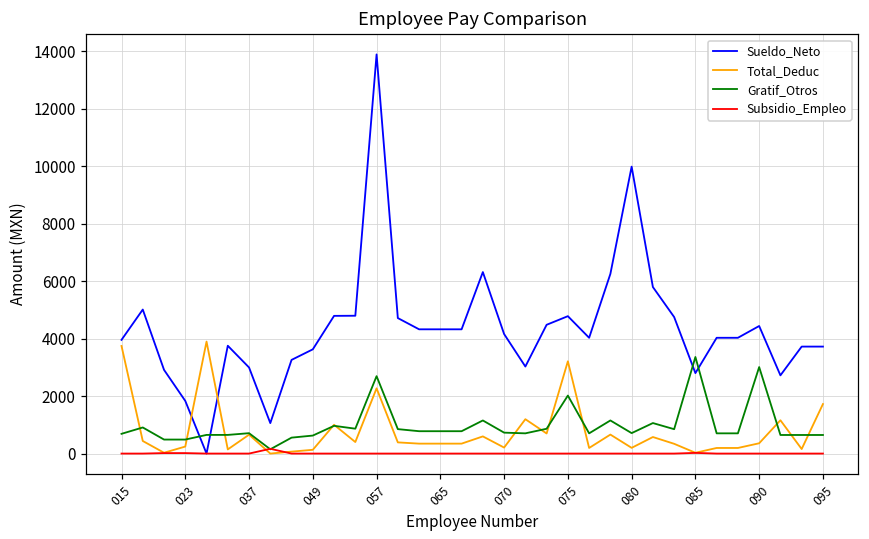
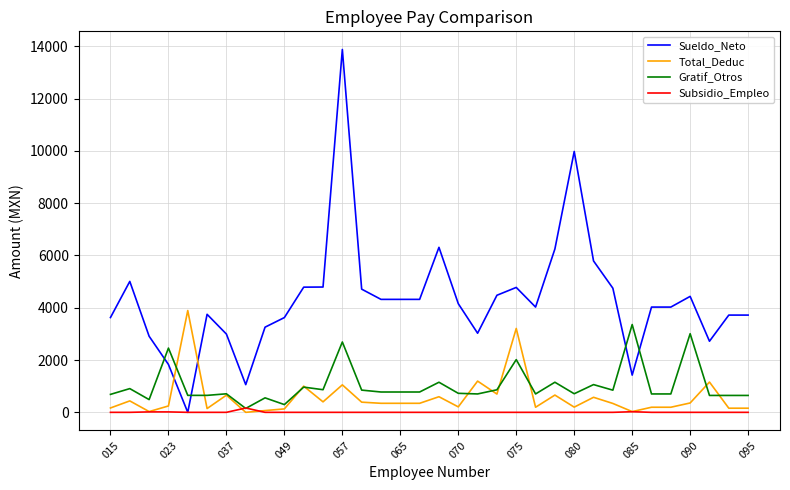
  {
    "Sueldo_Neto": {
-     "015": 4000,
+     "015": 3600,
      "023": 1800,
      "037": 3000,
      "049": 3600,
      "057": 13900,
      "065": 4300,
      "070": 4200,
      "075": 4800,
      "080": 10000,
-     "085": 2800,
+     "085": 1400,
      "090": 4400,
      "095": 3700
    },
    "Total_Deduc": {
-     "015": 3700,
+     "015": 200,
      "023": 200,
      "049": 100,
-     "057": 2300,
+     "057": 1100,
      "065": 300,
      "070": 200,
      "075": 3200,
      "080": 200,
      "090": 400,
-     "095": 1700
+     "095": 200
    },
    "Gratif_Otros": {
      "015": 700,
-     "023": 500,
-     "049": 600,
+     "023": 2500,
+     "049": 300,
      "057": 2700,
      "065": 800,
      "070": 700,
      "075": 2000,
      "080": 700,
      "085": 3400,
      "090": 3000,
      "095": 600
    },
    "Subsidio_Empleo": {
      "015": 0,
      "023": 0,
      "037": 0,
      "049": 0,
      "057": 0,
      "065": 0,
      "070": 0,
      "075": 0,
      "080": 0,
      "090": 0,
      "095": 0
    }
  }
